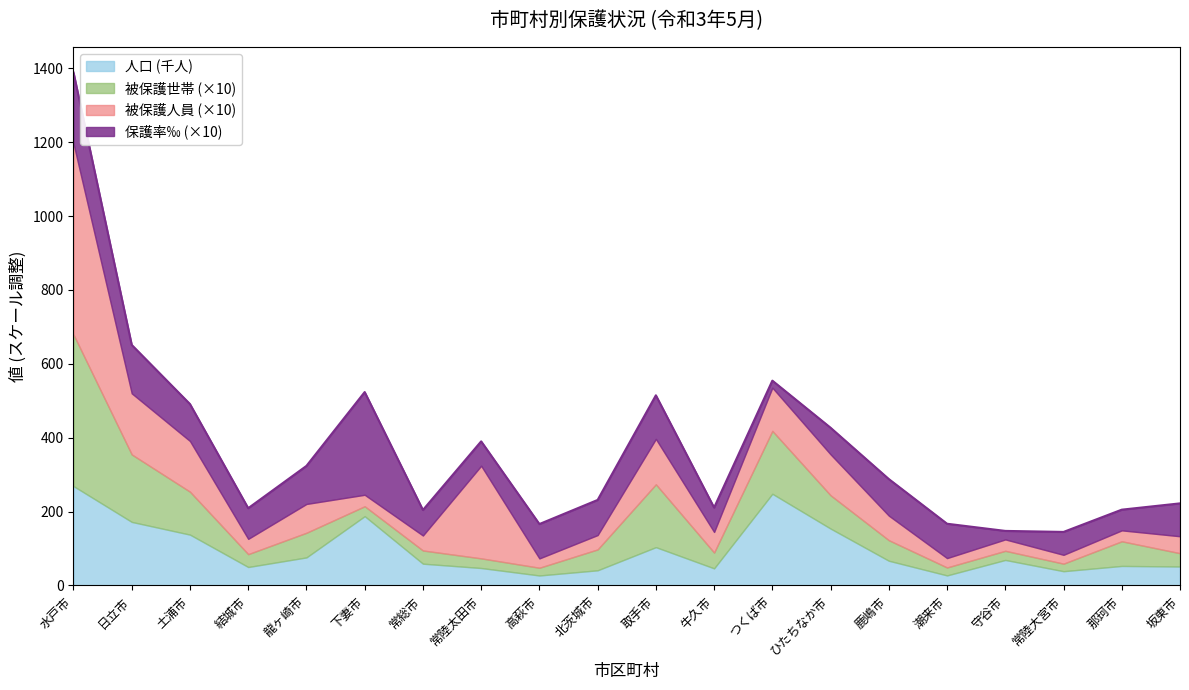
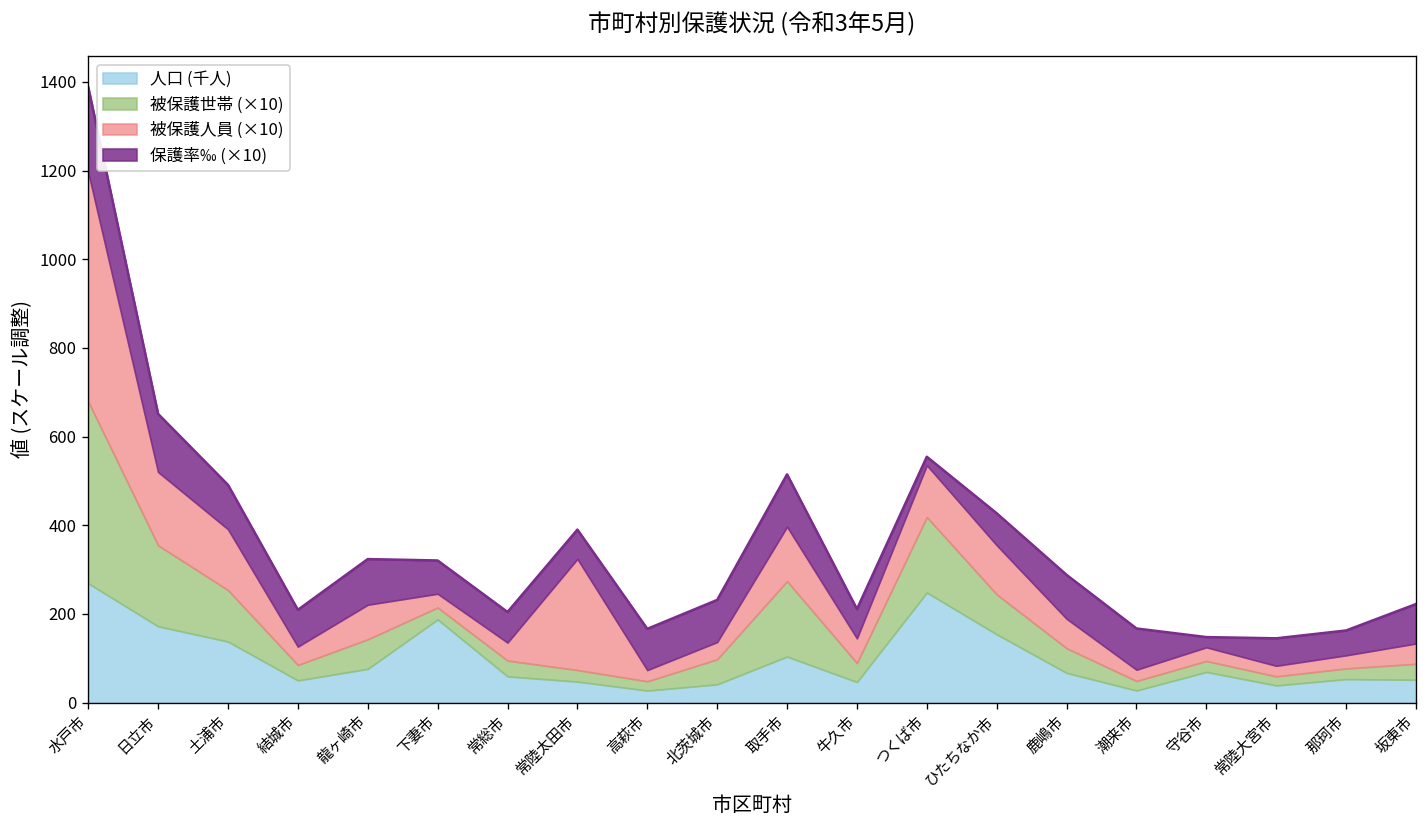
  {
    "人口 (千人)": {
      "水戸市": 270,
      "日立市": 170,
      "土浦市": 140,
      "結城市": 50,
      "龍ヶ崎市": 80,
      "下妻市": 190,
      "常総市": 60,
      "常陸太田市": 50,
      "高萩市": 30,
      "北茨城市": 40,
      "取手市": 100,
      "牛久市": 50,
      "つくば市": 250,
      "ひたちなか市": 150,
      "鹿嶋市": 70,
      "潮来市": 30,
      "守谷市": 70,
      "常陸大宮市": 40,
      "那珂市": 50,
      "坂東市": 50
    },
    "被保護世帯 (×10)": {
      "水戸市": 410,
      "日立市": 180,
      "土浦市": 120,
      "結城市": 30,
      "龍ヶ崎市": 70,
      "下妻市": 30,
      "常総市": 40,
      "常陸太田市": 30,
      "高萩市": 20,
      "北茨城市": 60,
      "取手市": 170,
      "牛久市": 40,
      "つくば市": 170,
      "ひたちなか市": 90,
      "鹿嶋市": 60,
      "潮来市": 20,
      "守谷市": 20,
      "常陸大宮市": 20,
-     "那珂市": 70,
+     "那珂市": 20,
      "坂東市": 40
    },
    "被保護人員 (×10)": {
      "水戸市": 520,
      "日立市": 170,
      "土浦市": 140,
      "結城市": 40,
      "龍ヶ崎市": 80,
      "下妻市": 30,
      "常総市": 40,
      "常陸太田市": 250,
      "高萩市": 30,
      "北茨城市": 40,
      "取手市": 120,
      "牛久市": 60,
      "つくば市": 120,
      "ひたちなか市": 110,
      "鹿嶋市": 70,
      "潮来市": 30,
      "守谷市": 30,
      "常陸大宮市": 20,
      "那珂市": 30,
      "坂東市": 50
    },
    "保護率‰ (×10)": {
      "水戸市": 190,
      "日立市": 130,
      "土浦市": 100,
      "結城市": 80,
      "龍ヶ崎市": 100,
-     "下妻市": 280,
+     "下妻市": 70,
      "常総市": 70,
      "常陸太田市": 70,
      "高萩市": 90,
      "北茨城市": 100,
      "取手市": 120,
      "牛久市": 70,
      "つくば市": 20,
      "ひたちなか市": 70,
      "鹿嶋市": 100,
      "潮来市": 90,
      "守谷市": 20,
      "常陸大宮市": 60,
      "那珂市": 60,
      "坂東市": 90
    }
  }
